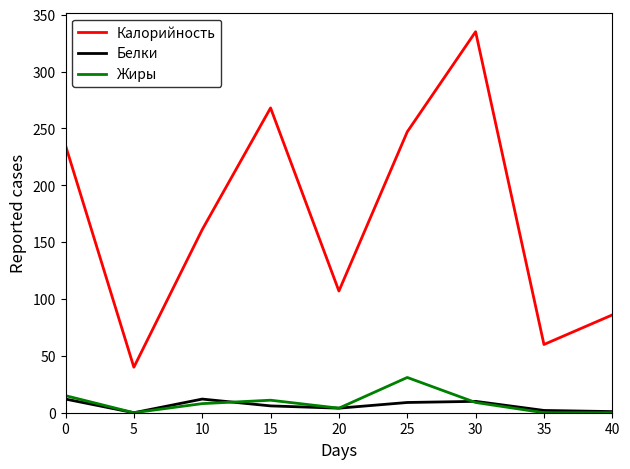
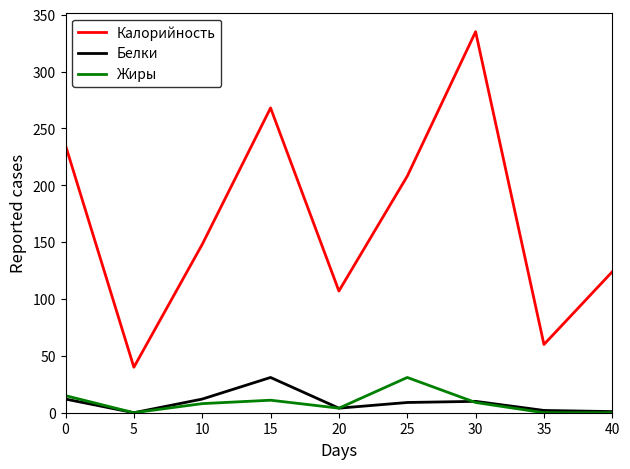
  {
    "Калорийность": {
      "0": 235,
      "5": 40,
-     "10": 161,
+     "10": 148,
      "15": 268,
      "20": 107,
-     "25": 247,
+     "25": 208,
      "30": 335,
      "35": 60,
-     "40": 86
+     "40": 124
    },
    "Белки": {
      "0": 12,
      "10": 12,
-     "15": 6,
+     "15": 31,
      "25": 9
    },
    "Жиры": {
      "0": 15,
      "10": 8,
      "15": 11,
      "25": 31
    }
  }
